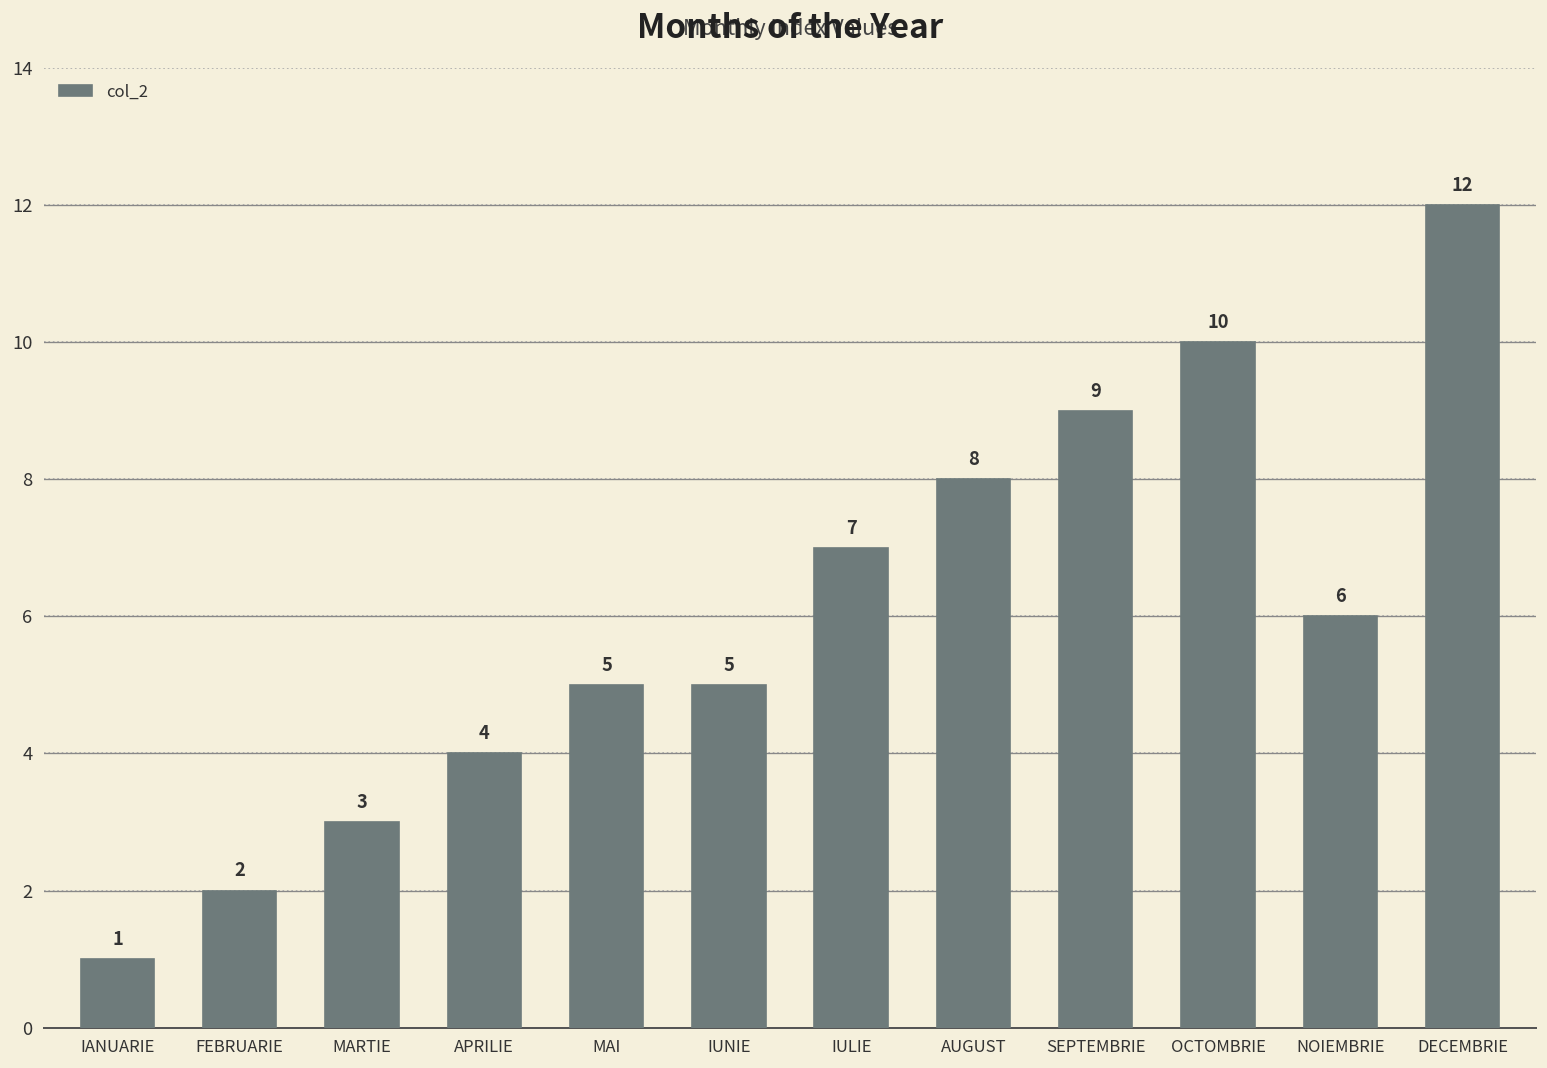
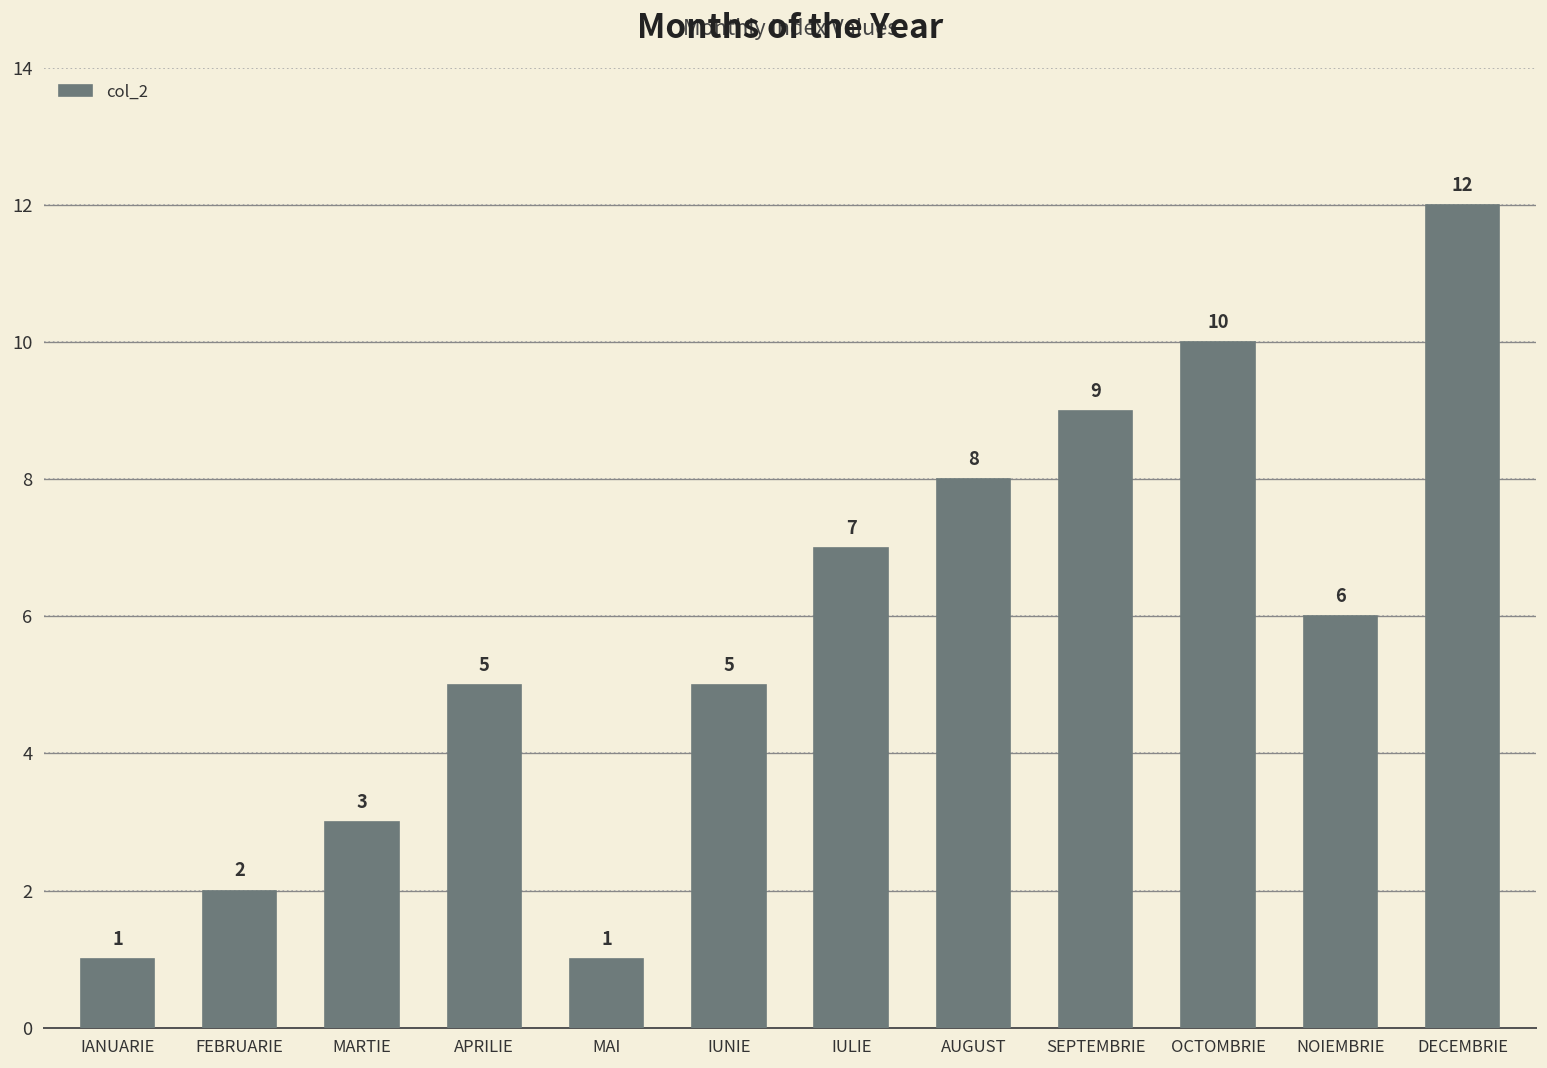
  {
    "IANUARIE": 1,
    "FEBRUARIE": 2,
    "MARTIE": 3,
-   "APRILIE": 4,
-   "MAI": 5,
+   "APRILIE": 5,
+   "MAI": 1,
    "IUNIE": 5,
    "IULIE": 7,
    "AUGUST": 8,
    "SEPTEMBRIE": 9,
    "OCTOMBRIE": 10,
    "NOIEMBRIE": 6,
    "DECEMBRIE": 12
  }
